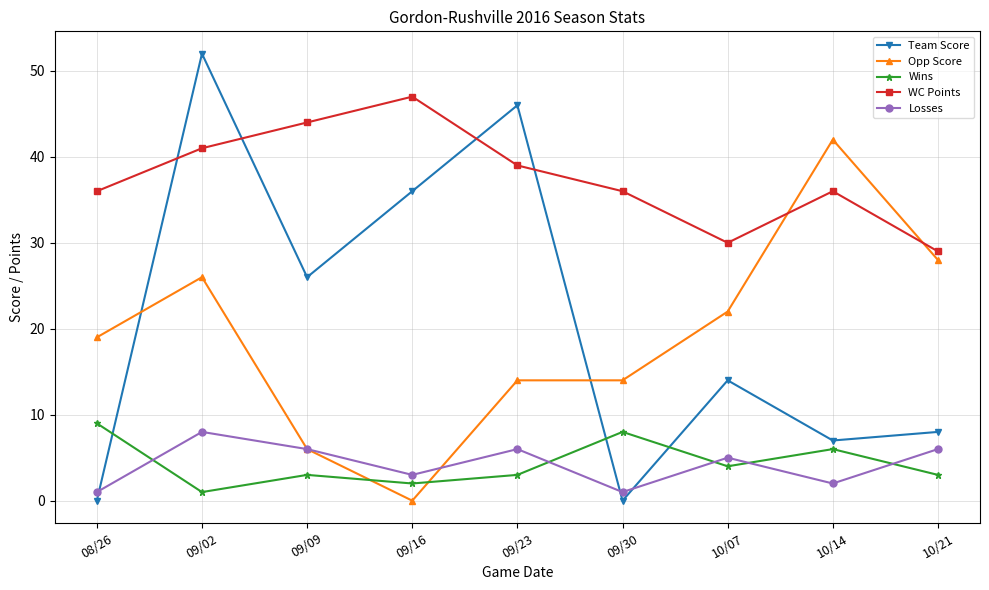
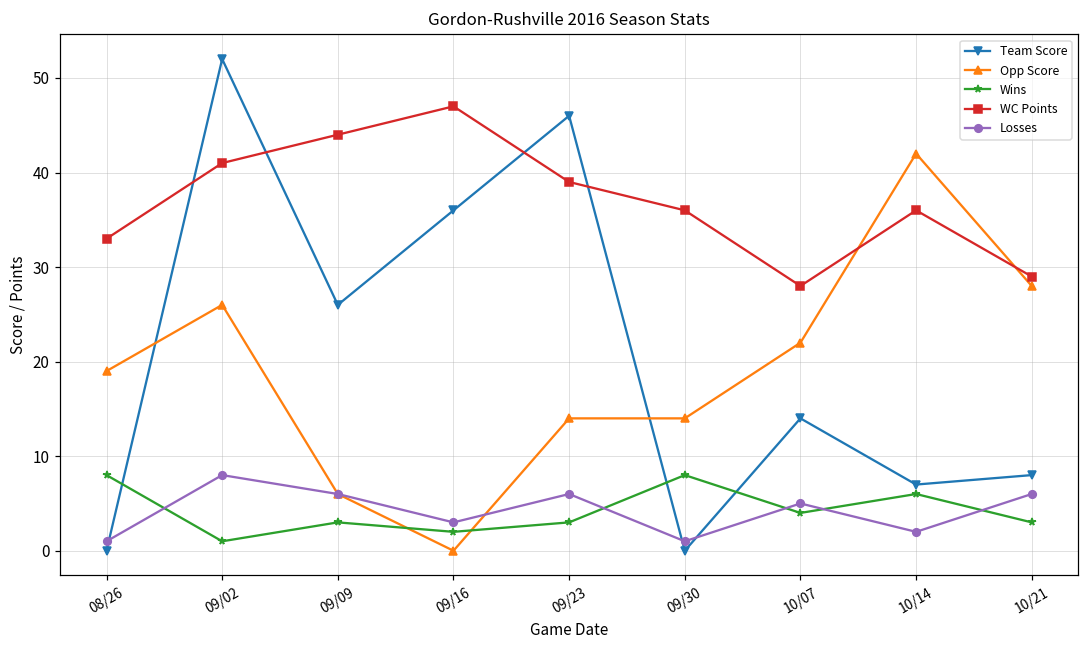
  {
    "Team Score": {
      "08/26": 0,
      "09/02": 52,
      "09/09": 26,
      "09/16": 36,
      "09/23": 46,
      "09/30": 0,
      "10/07": 14,
      "10/14": 7,
      "10/21": 8
    },
    "Opp Score": {
      "08/26": 19,
      "09/02": 26,
      "09/16": 0,
      "09/23": 14,
      "09/30": 14,
      "10/07": 22,
      "10/14": 42,
      "10/21": 28
    },
    "Wins": {
-     "08/26": 9,
+     "08/26": 8,
      "09/02": 1,
      "09/09": 3,
      "09/16": 2,
      "09/23": 3,
      "09/30": 8,
      "10/07": 4,
      "10/14": 6,
      "10/21": 3
    },
    "WC Points": {
-     "08/26": 36,
+     "08/26": 33,
      "09/02": 41,
      "09/09": 44,
      "09/16": 47,
      "09/23": 39,
      "09/30": 36,
-     "10/07": 30,
+     "10/07": 28,
      "10/14": 36,
      "10/21": 29
    },
    "Losses": {
      "08/26": 1,
      "09/02": 8,
      "09/16": 3,
      "09/23": 6,
      "09/30": 1,
      "10/07": 5,
      "10/14": 2,
      "10/21": 6
    }
  }
